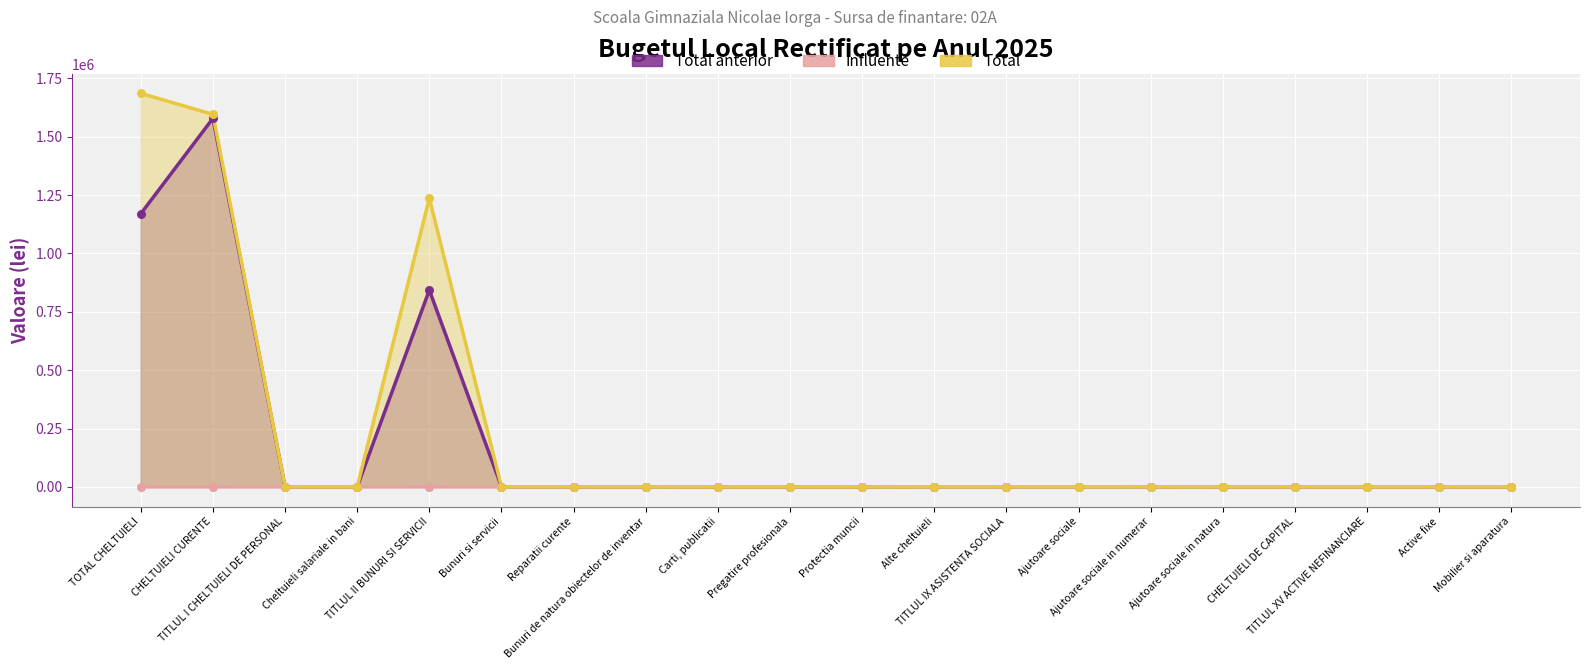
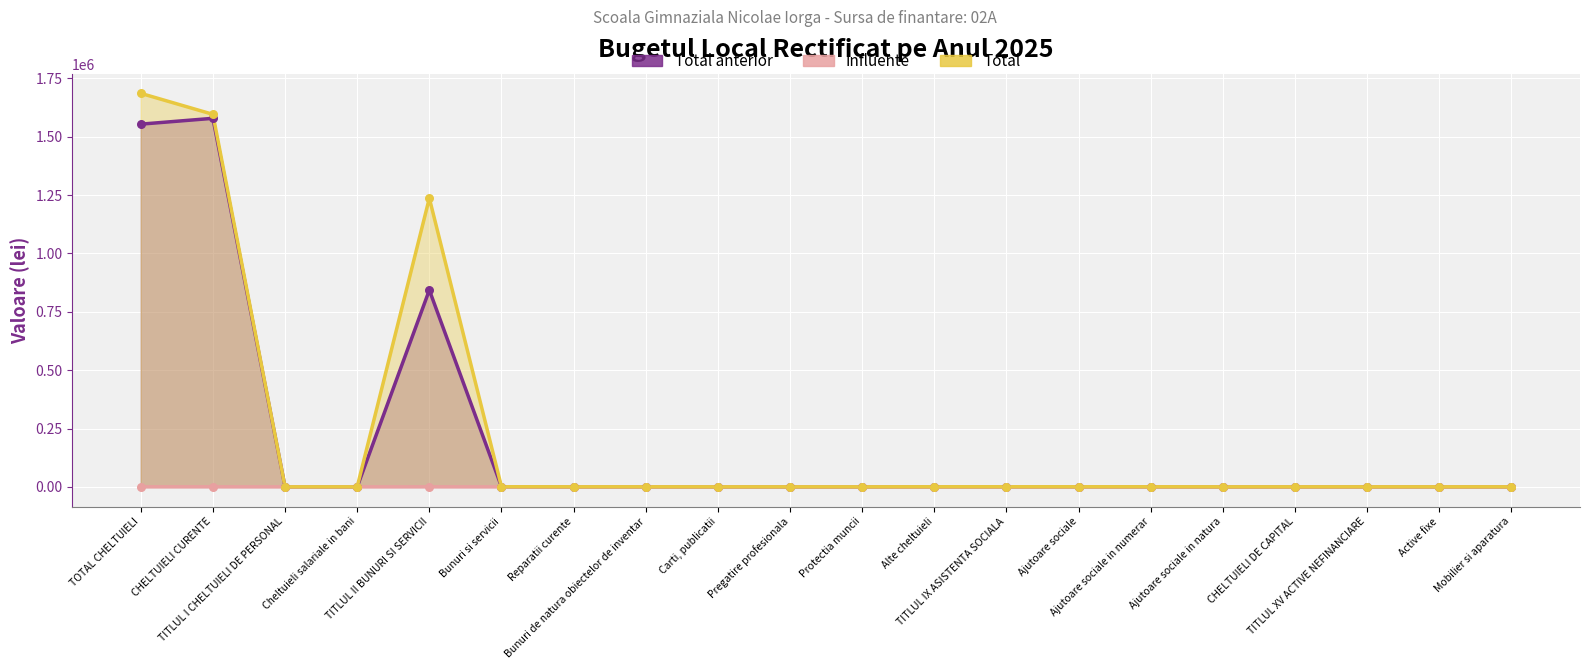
  {
    "Total anterior": {
-     "TOTAL CHELTUIELI": 1170000,
+     "TOTAL CHELTUIELI": 1550000,
      "CHELTUIELI CURENTE": 1580000,
      "TITLUL II BUNURI SI SERVICII": 840000
    }
  }
